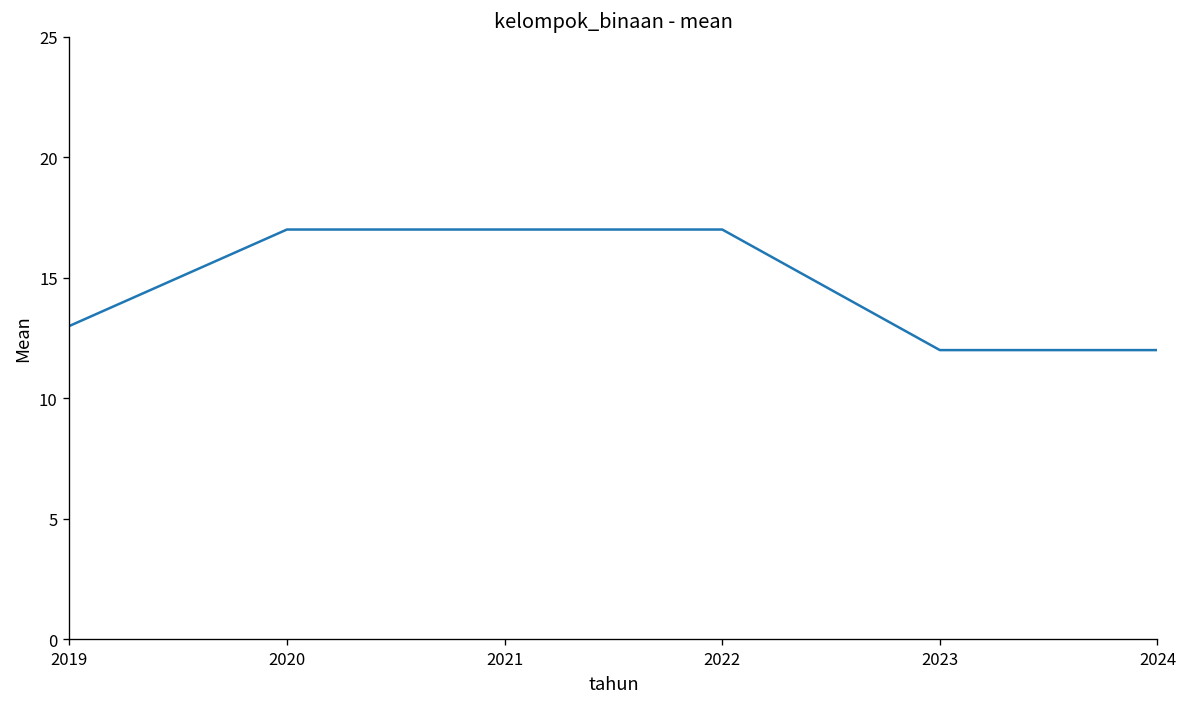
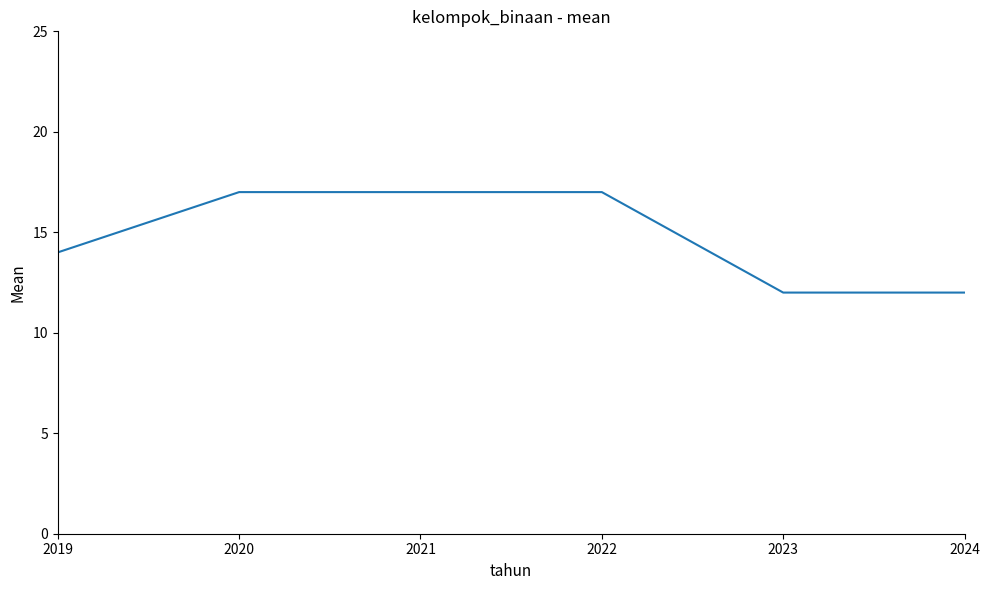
  {
-   "2019": 13,
+   "2019": 14,
    "2020": 17,
    "2021": 17,
    "2022": 17,
    "2023": 12,
    "2024": 12
  }
